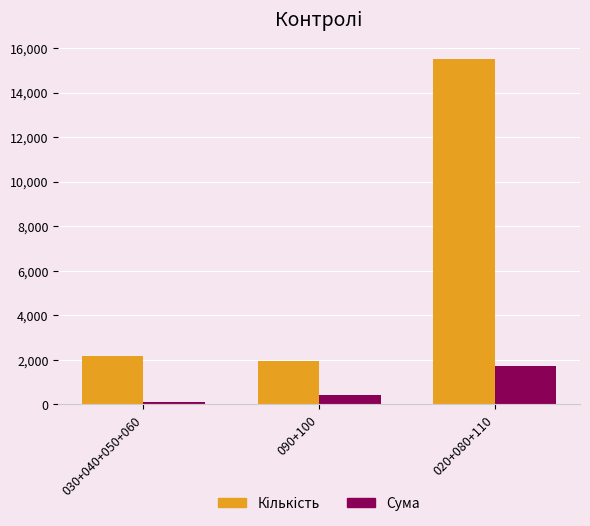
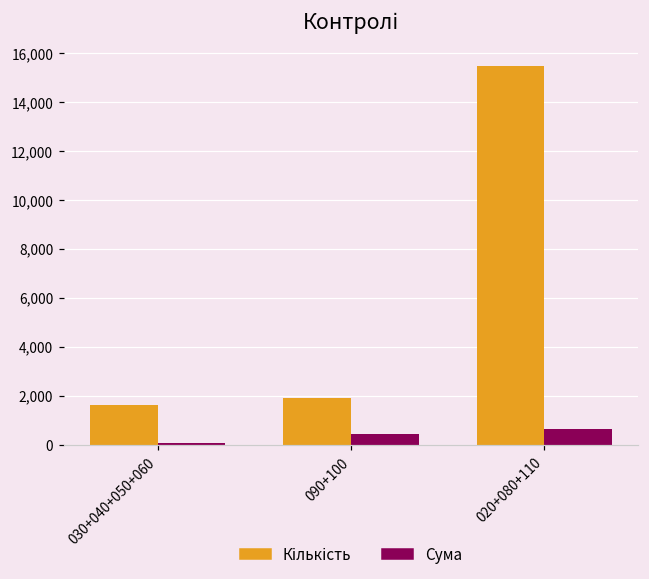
  {
    "Кількість": {
-     "030+040+050+060": "2,200",
+     "030+040+050+060": "1,600",
      "090+100": "1,900",
      "020+080+110": "15,500"
    },
    "Сума": {
      "090+100": "400",
-     "020+080+110": "1,700"
+     "020+080+110": "700"
    }
  }
